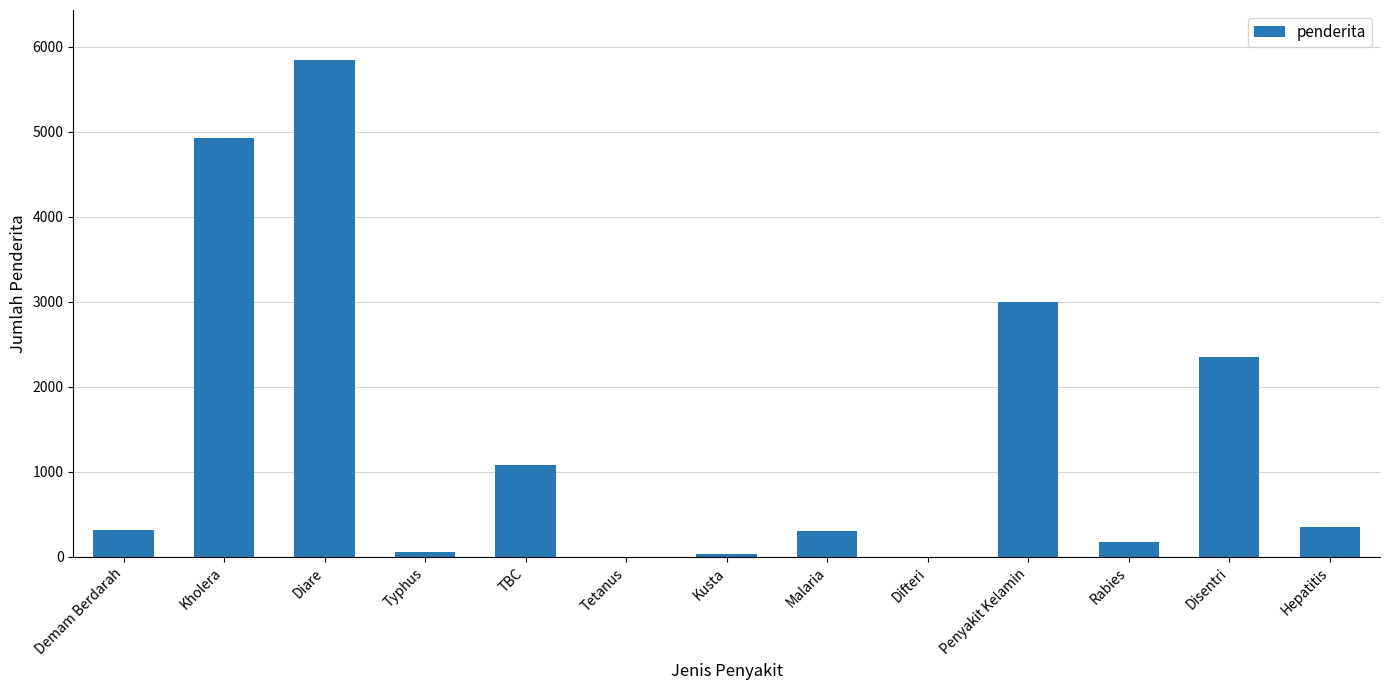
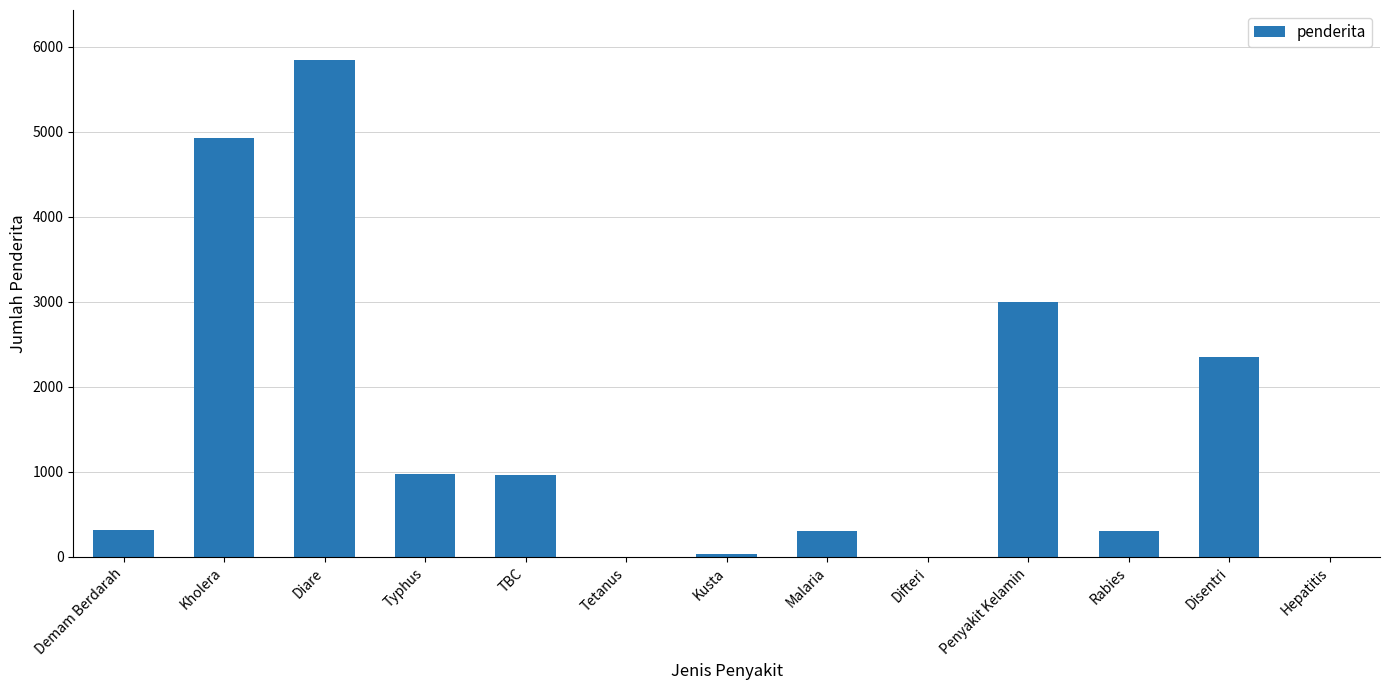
  {
    "Demam Berdarah": 300,
    "Kholera": 4900,
    "Diare": 5800,
-   "Typhus": 100,
-   "TBC": 1100,
+   "Typhus": 1000,
+   "TBC": 1000,
    "Tetanus": 0,
    "Kusta": 0,
    "Malaria": 300,
    "Difteri": 0,
    "Penyakit Kelamin": 3000,
-   "Rabies": 200,
+   "Rabies": 300,
    "Disentri": 2400,
-   "Hepatitis": 400
+   "Hepatitis": 0
  }
